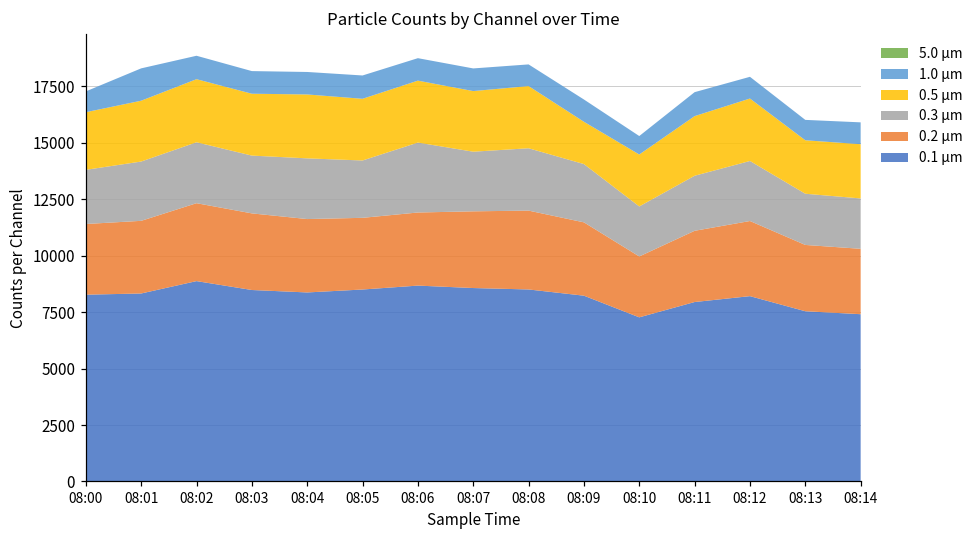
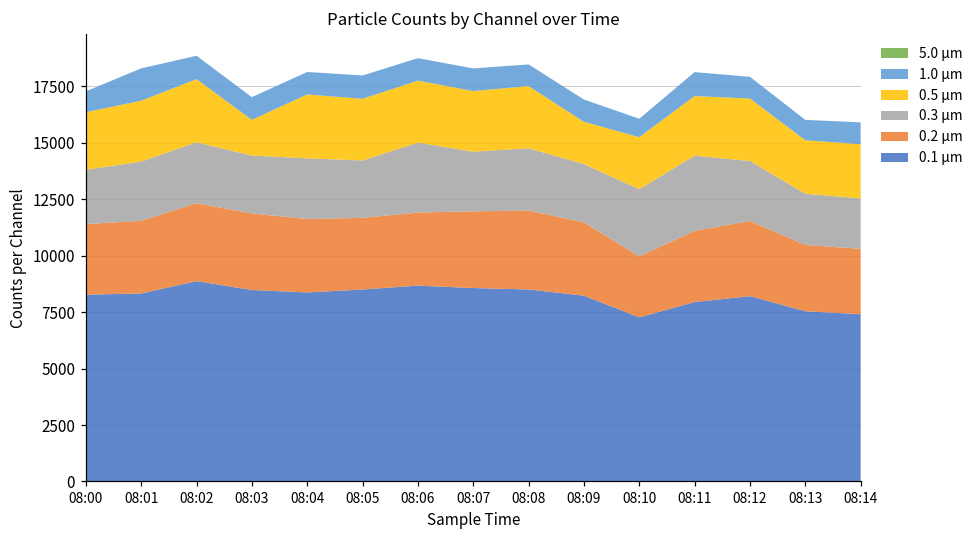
  {
    "0.1 µm": {
      "08:00": 8300,
      "08:01": 8300,
      "08:02": 8900,
      "08:03": 8500,
      "08:04": 8400,
      "08:05": 8500,
      "08:06": 8700,
      "08:07": 8600,
      "08:08": 8500,
      "08:09": 8200,
      "08:10": 7300,
      "08:11": 7900,
      "08:12": 8200,
      "08:13": 7500,
      "08:14": 7400
    },
    "0.2 µm": {
      "08:00": 3100,
      "08:01": 3200,
      "08:02": 3400,
      "08:03": 3400,
      "08:04": 3200,
      "08:05": 3200,
      "08:06": 3200,
      "08:07": 3400,
      "08:08": 3500,
      "08:09": 3200,
      "08:10": 2700,
      "08:11": 3200,
      "08:12": 3300,
      "08:13": 2900,
      "08:14": 2900
    },
    "0.3 µm": {
      "08:00": 2400,
      "08:01": 2600,
      "08:02": 2700,
      "08:03": 2600,
      "08:04": 2700,
      "08:05": 2500,
      "08:06": 3100,
      "08:07": 2600,
      "08:08": 2800,
      "08:09": 2600,
-     "08:10": 2200,
-     "08:11": 2400,
+     "08:10": 3000,
+     "08:11": 3300,
      "08:12": 2700,
      "08:13": 2300,
      "08:14": 2200
    },
    "0.5 µm": {
      "08:00": 2600,
      "08:01": 2700,
      "08:02": 2800,
-     "08:03": 2700,
+     "08:03": 1600,
      "08:04": 2800,
      "08:05": 2700,
      "08:06": 2700,
      "08:07": 2700,
      "08:08": 2800,
      "08:09": 1900,
      "08:10": 2300,
      "08:11": 2600,
      "08:12": 2800,
      "08:13": 2400,
      "08:14": 2400
    }
  }
